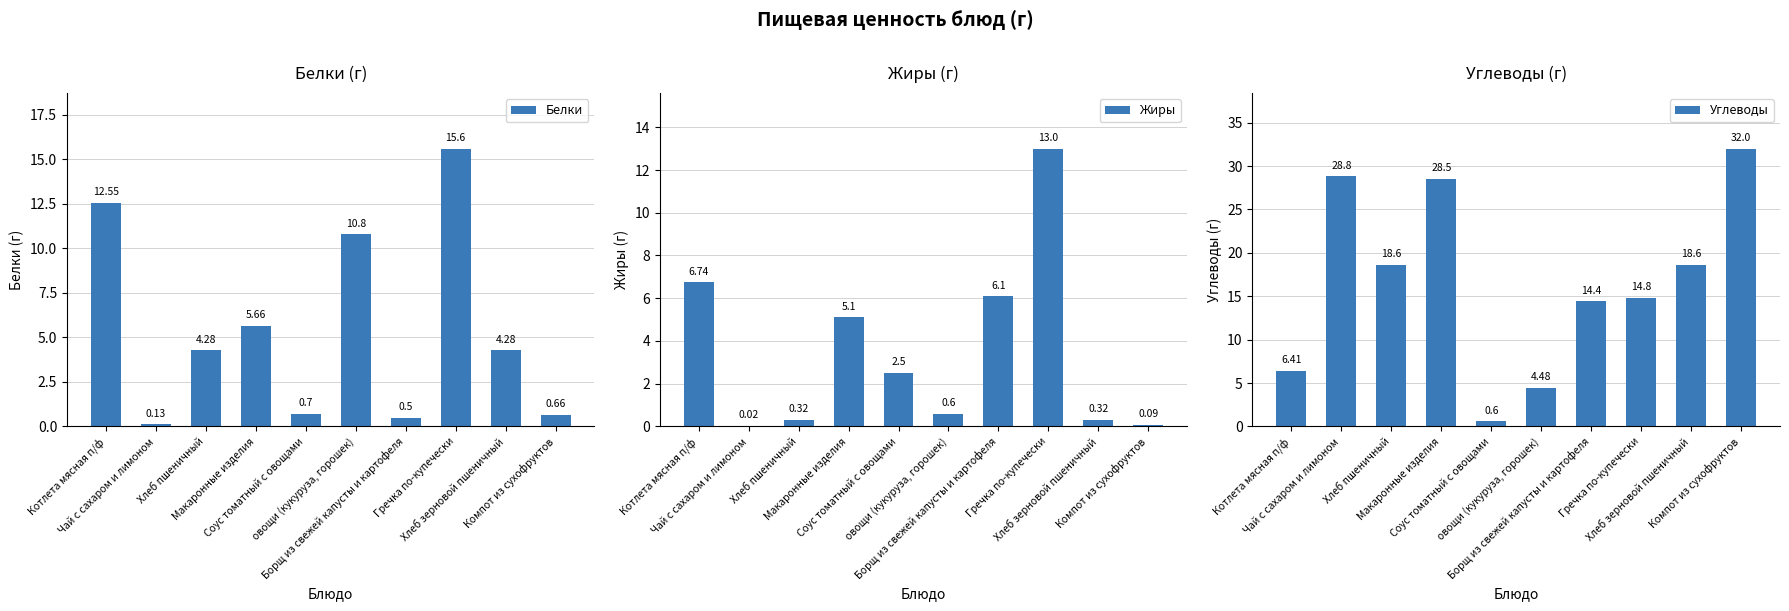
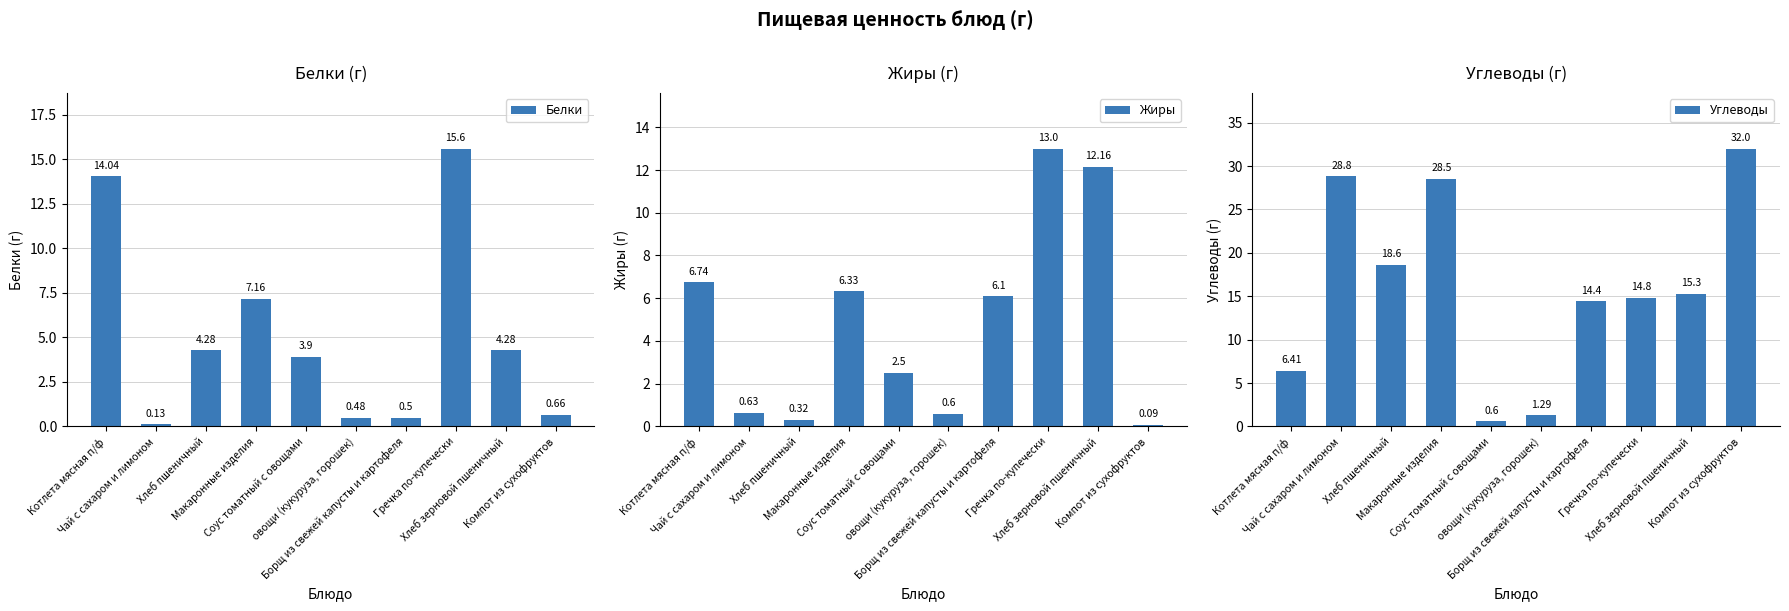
  {
    "Белки (г)": {
-     "Котлета мясная п/ф": 12.55,
+     "Котлета мясная п/ф": 14.04,
      "Чай с сахаром и лимоном": 0.13,
      "Хлеб пшеничный": 4.28,
-     "Макаронные изделия": 5.66,
-     "Соус томатный с овощами": 0.7,
-     "овощи (кукуруза, горошек)": 10.8,
+     "Макаронные изделия": 7.16,
+     "Соус томатный с овощами": 3.9,
+     "овощи (кукуруза, горошек)": 0.48,
      "Борщ из свежей капусты и картофеля": 0.5,
      "Гречка по-купечески": 15.6,
      "Хлеб зерновой пшеничный": 4.28,
      "Компот из сухофруктов": 0.66
    },
    "Жиры (г)": {
      "Котлета мясная п/ф": 6.74,
-     "Чай с сахаром и лимоном": 0.02,
+     "Чай с сахаром и лимоном": 0.63,
      "Хлеб пшеничный": 0.32,
-     "Макаронные изделия": 5.1,
+     "Макаронные изделия": 6.33,
      "Соус томатный с овощами": 2.5,
      "овощи (кукуруза, горошек)": 0.6,
      "Борщ из свежей капусты и картофеля": 6.1,
      "Гречка по-купечески": 13.0,
-     "Хлеб зерновой пшеничный": 0.32,
+     "Хлеб зерновой пшеничный": 12.16,
      "Компот из сухофруктов": 0.09
    },
    "Углеводы (г)": {
      "Котлета мясная п/ф": 6.41,
      "Чай с сахаром и лимоном": 28.8,
      "Хлеб пшеничный": 18.6,
      "Макаронные изделия": 28.5,
      "Соус томатный с овощами": 0.6,
-     "овощи (кукуруза, горошек)": 4.48,
+     "овощи (кукуруза, горошек)": 1.29,
      "Борщ из свежей капусты и картофеля": 14.4,
      "Гречка по-купечески": 14.8,
-     "Хлеб зерновой пшеничный": 18.6,
+     "Хлеб зерновой пшеничный": 15.3,
      "Компот из сухофруктов": 32.0
    }
  }
